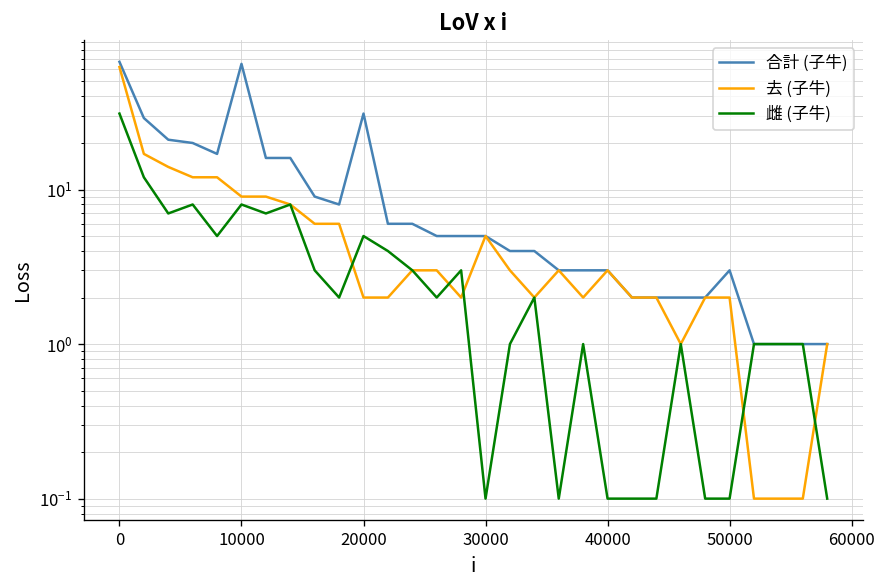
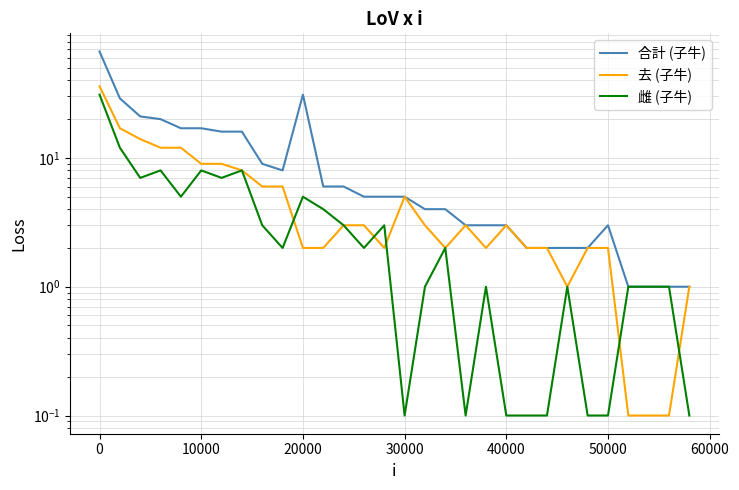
  {
    "合計 (子牛)": {
      "0": 70,
-     "10000": 70,
+     "10000": 17,
      "20000": 31,
      "50000": 3
    },
    "去 (子牛)": {
-     "0": 60,
+     "0": 36,
      "10000": 9,
      "20000": 2,
      "50000": 2
    },
    "雌 (子牛)": {
      "0": 31,
      "10000": 8,
      "20000": 5,
      "30000": 0.10,
      "40000": 0.10,
      "50000": 0.10
    }
  }
